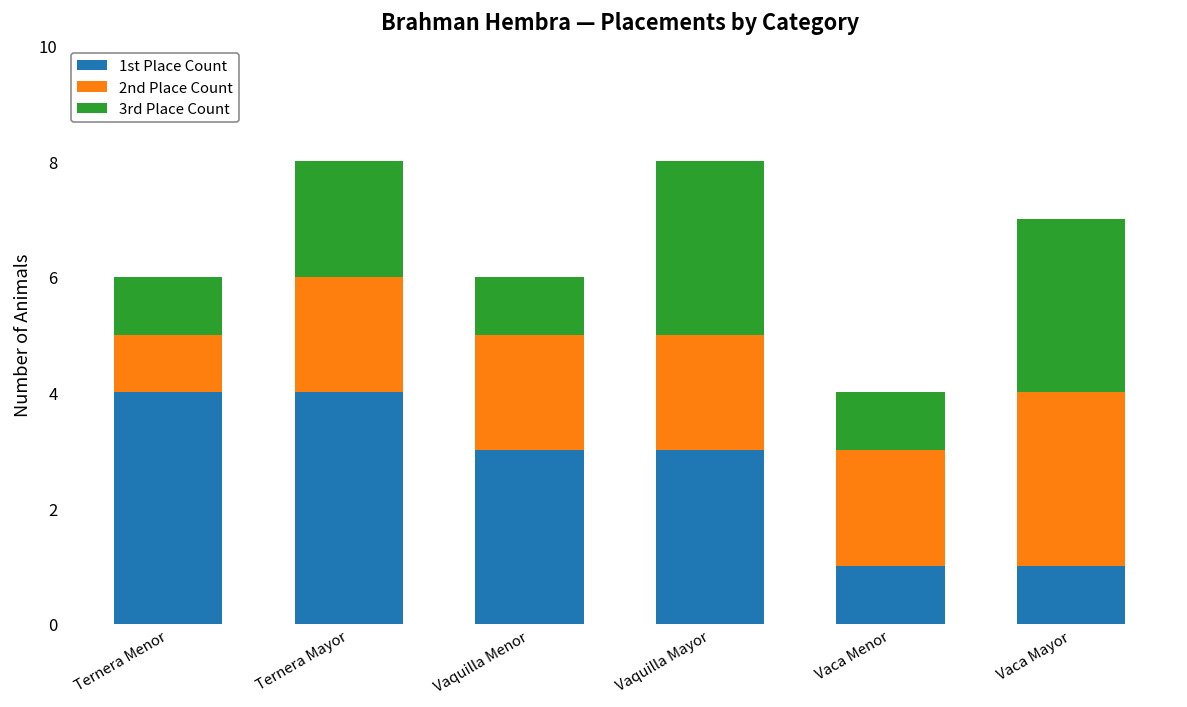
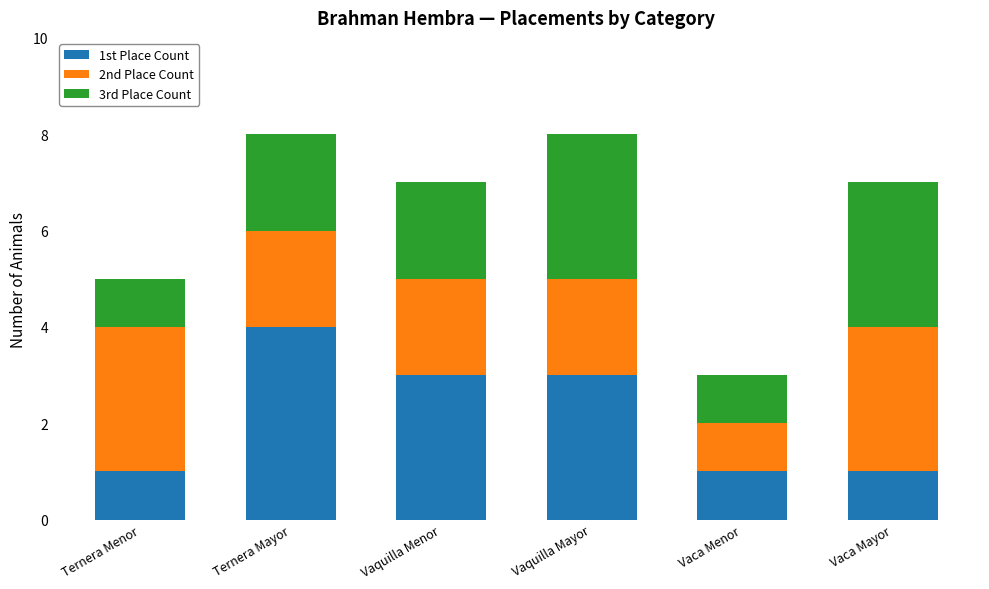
  {
    "1st Place Count": {
-     "Ternera Menor": 4,
+     "Ternera Menor": 1,
      "Ternera Mayor": 4,
      "Vaquilla Menor": 3,
      "Vaquilla Mayor": 3,
      "Vaca Menor": 1,
      "Vaca Mayor": 1
    },
    "2nd Place Count": {
-     "Ternera Menor": 1,
+     "Ternera Menor": 3,
      "Ternera Mayor": 2,
      "Vaquilla Menor": 2,
      "Vaquilla Mayor": 2,
-     "Vaca Menor": 2,
+     "Vaca Menor": 1,
      "Vaca Mayor": 3
    },
    "3rd Place Count": {
      "Ternera Menor": 1,
      "Ternera Mayor": 2,
-     "Vaquilla Menor": 1,
+     "Vaquilla Menor": 2,
      "Vaquilla Mayor": 3,
      "Vaca Menor": 1,
      "Vaca Mayor": 3
    }
  }
